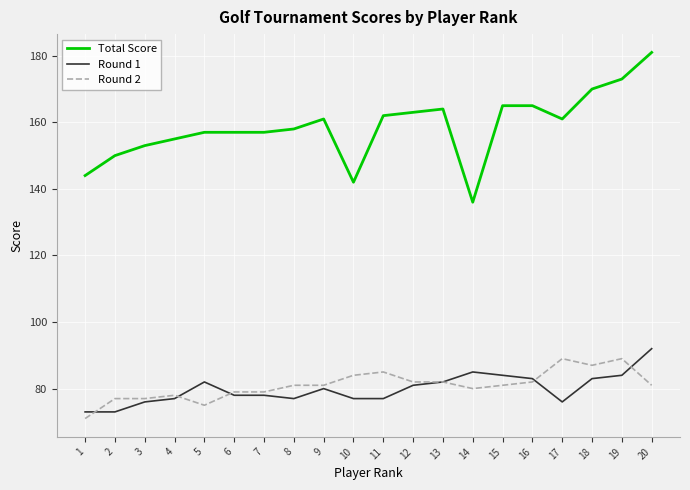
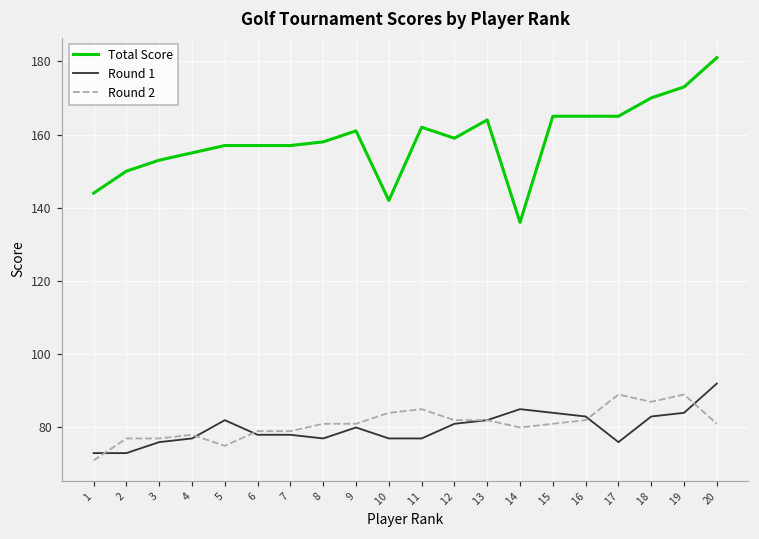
  {
    "Total Score": {
      "1": 144,
      "2": 150,
      "3": 153,
      "4": 155,
      "5": 157,
      "6": 157,
      "7": 157,
      "8": 158,
      "9": 161,
      "10": 142,
      "11": 162,
-     "12": 163,
+     "12": 159,
      "13": 164,
      "14": 136,
      "15": 165,
      "16": 165,
-     "17": 161,
+     "17": 165,
      "18": 170,
      "19": 173,
      "20": 181
    },
    "Round 1": {
      "1": 73,
      "2": 73,
      "3": 76,
      "4": 77,
      "5": 82,
      "6": 78,
      "7": 78,
      "8": 77,
      "9": 80,
      "10": 77,
      "11": 77,
      "12": 81,
      "14": 85,
      "15": 84,
      "16": 83,
      "17": 76,
      "18": 83,
      "19": 84,
      "20": 92
    },
    "Round 2": {
      "1": 71,
      "2": 77,
      "3": 77,
      "4": 78,
      "5": 75,
      "6": 79,
      "7": 79,
      "8": 81,
      "9": 81,
      "10": 84,
      "11": 85,
      "12": 82,
      "14": 80,
      "15": 81,
      "16": 82,
      "17": 89,
      "18": 87,
      "19": 89,
      "20": 81
    }
  }
